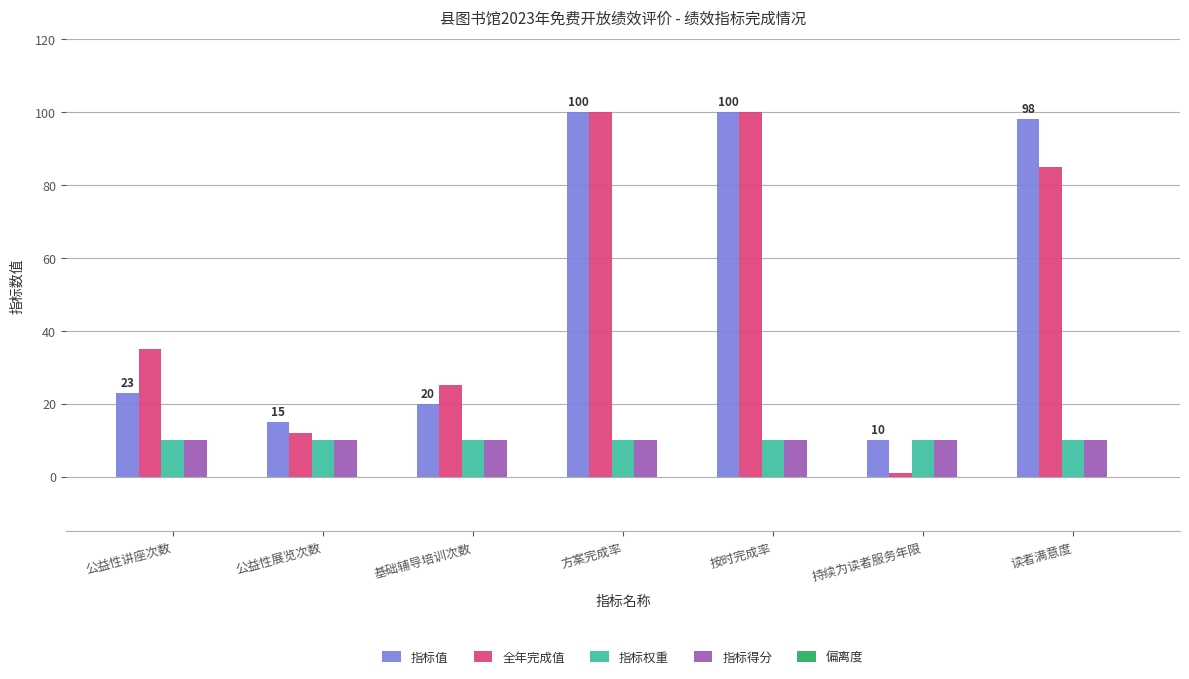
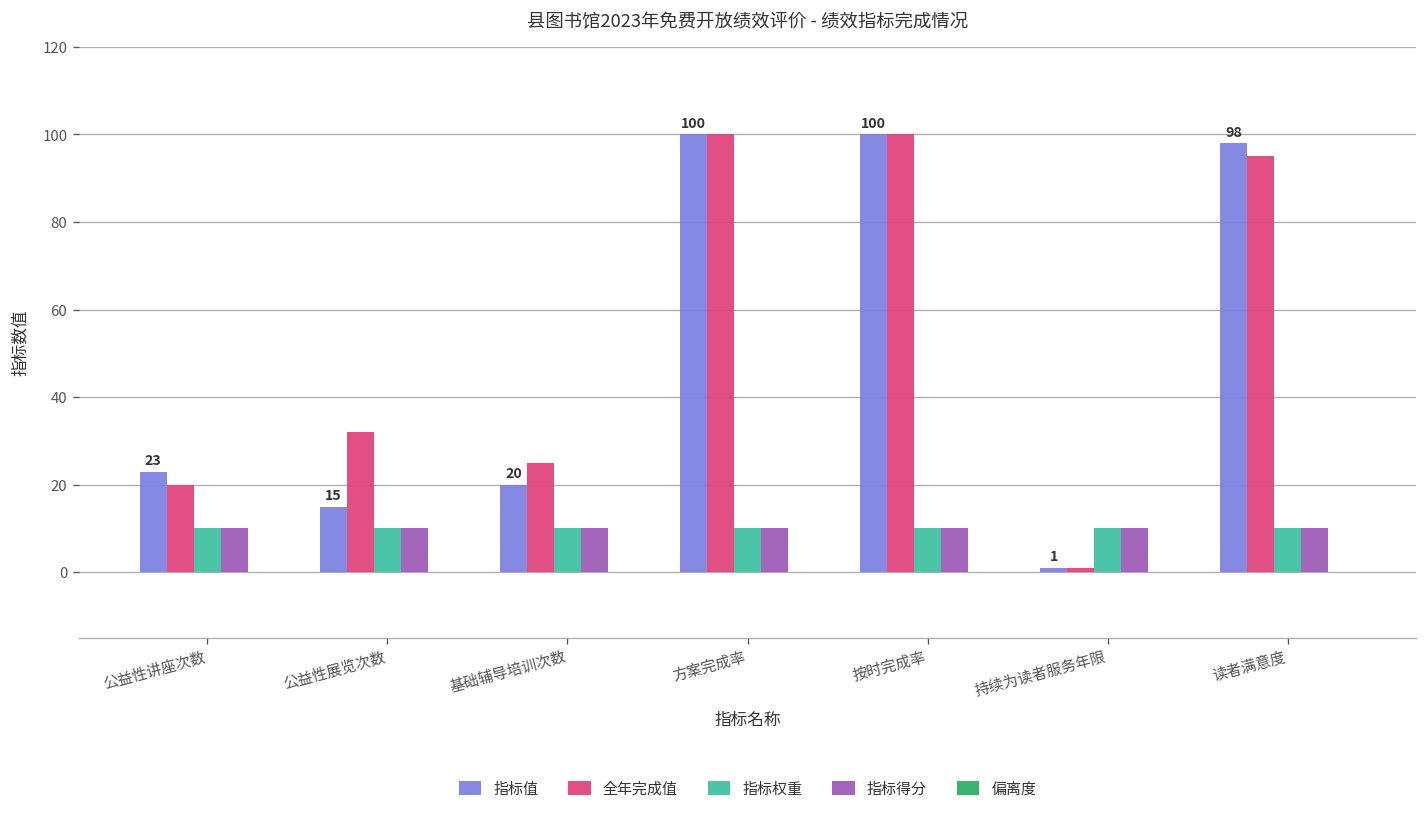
  {
    "指标值": {
      "公益性讲座次数": 23,
      "公益性展览次数": 15,
      "基础辅导培训次数": 20,
      "方案完成率": 100,
      "按时完成率": 100,
-     "持续为读者服务年限": 10,
+     "持续为读者服务年限": 1,
      "读者满意度": 98
    },
    "全年完成值": {
-     "公益性讲座次数": 35,
-     "公益性展览次数": 12,
+     "公益性讲座次数": 20,
+     "公益性展览次数": 32,
      "基础辅导培训次数": 25,
      "持续为读者服务年限": 1,
-     "读者满意度": 85
+     "读者满意度": 95
    },
    "指标权重": {
      "公益性讲座次数": 10,
      "公益性展览次数": 10,
      "基础辅导培训次数": 10,
      "方案完成率": 10,
      "按时完成率": 10,
      "持续为读者服务年限": 10,
      "读者满意度": 10
    },
    "指标得分": {
      "公益性讲座次数": 10,
      "公益性展览次数": 10,
      "基础辅导培训次数": 10,
      "方案完成率": 10,
      "按时完成率": 10,
      "持续为读者服务年限": 10,
      "读者满意度": 10
    },
    "偏离度": {
      "公益性讲座次数": 0,
      "公益性展览次数": 0,
      "基础辅导培训次数": 0,
      "方案完成率": 0,
      "按时完成率": 0,
      "持续为读者服务年限": 0,
      "读者满意度": 0
    }
  }
